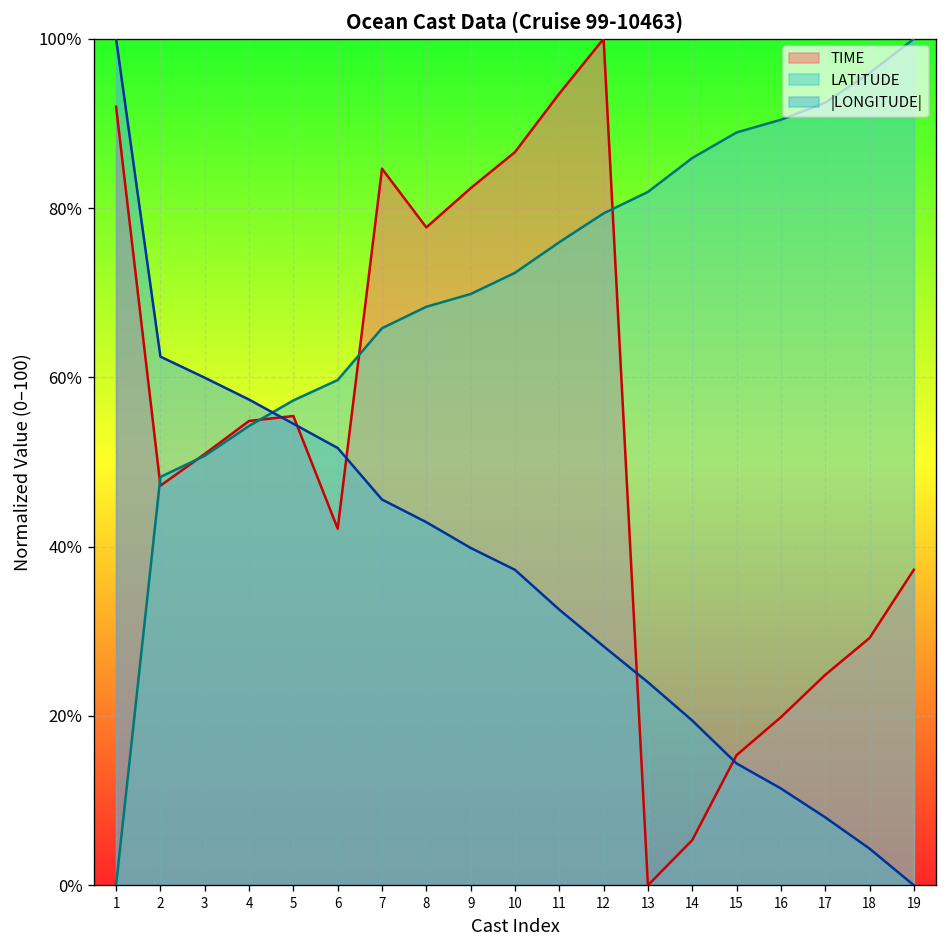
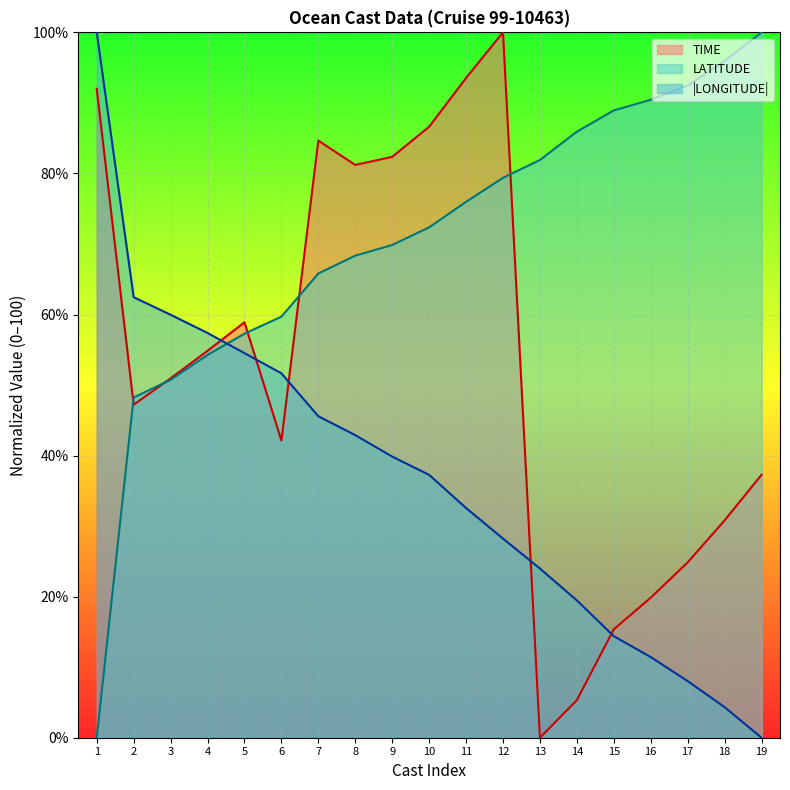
  {
    "TIME": {
      "1": "92%",
      "2": "47%",
      "4": "55%",
-     "5": "55%",
+     "5": "59%",
      "6": "42%",
      "7": "85%",
-     "8": "78%",
+     "8": "81%",
      "9": "82%",
      "10": "87%",
      "11": "94%",
      "12": "100%",
      "13": "0%",
      "14": "5%",
      "15": "15%",
      "16": "20%",
      "17": "25%",
-     "18": "29%",
+     "18": "31%",
      "19": "37%"
    }
  }
